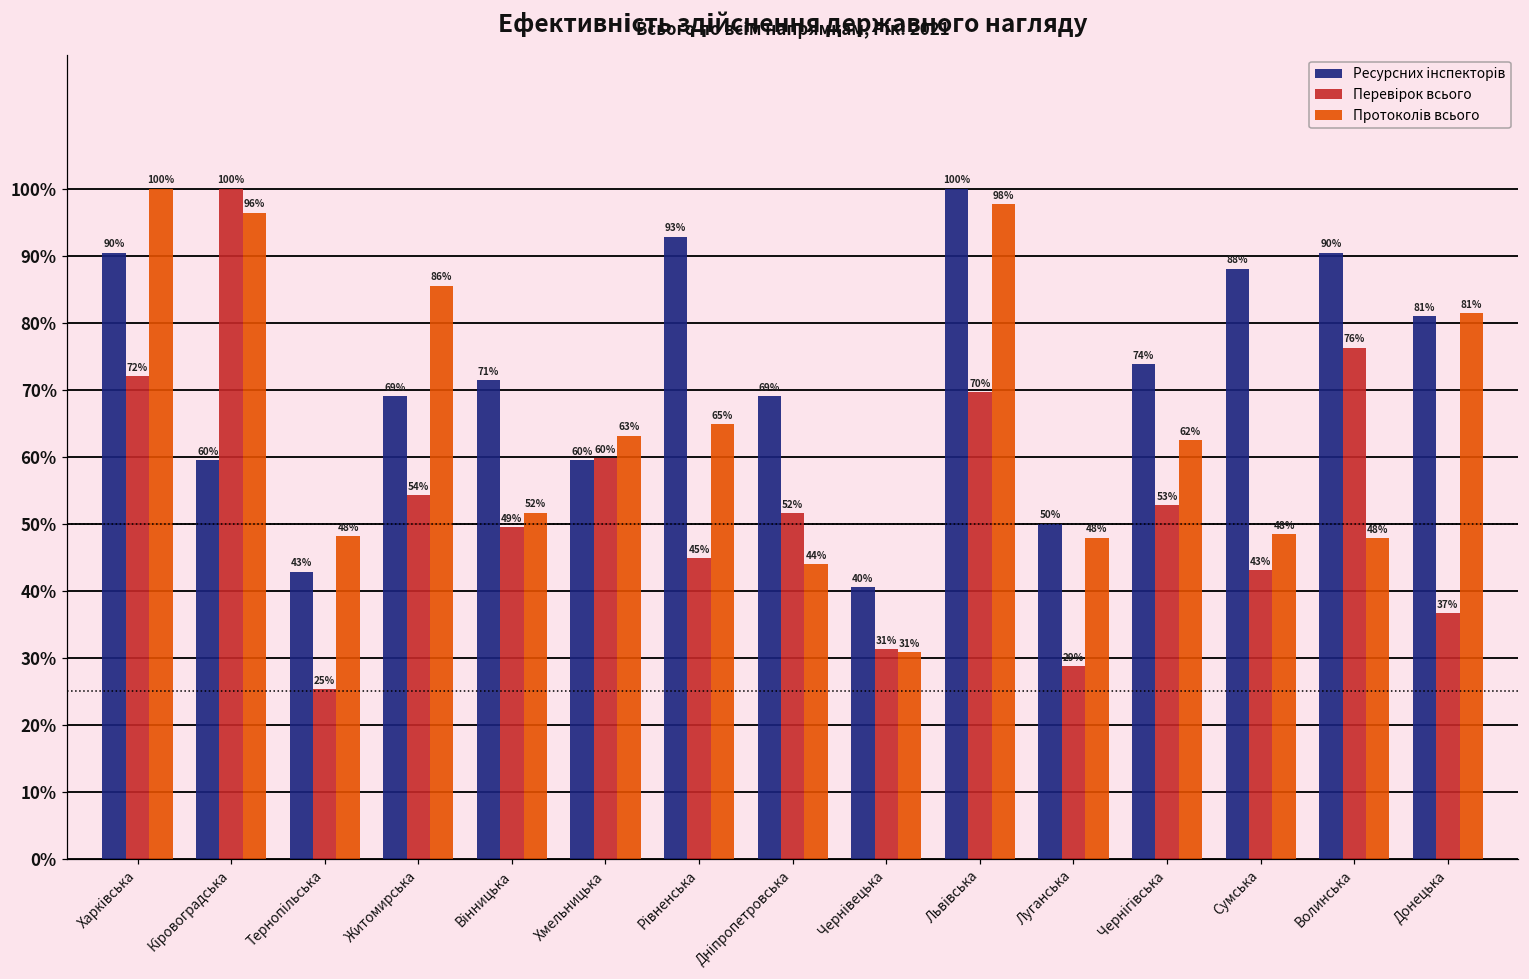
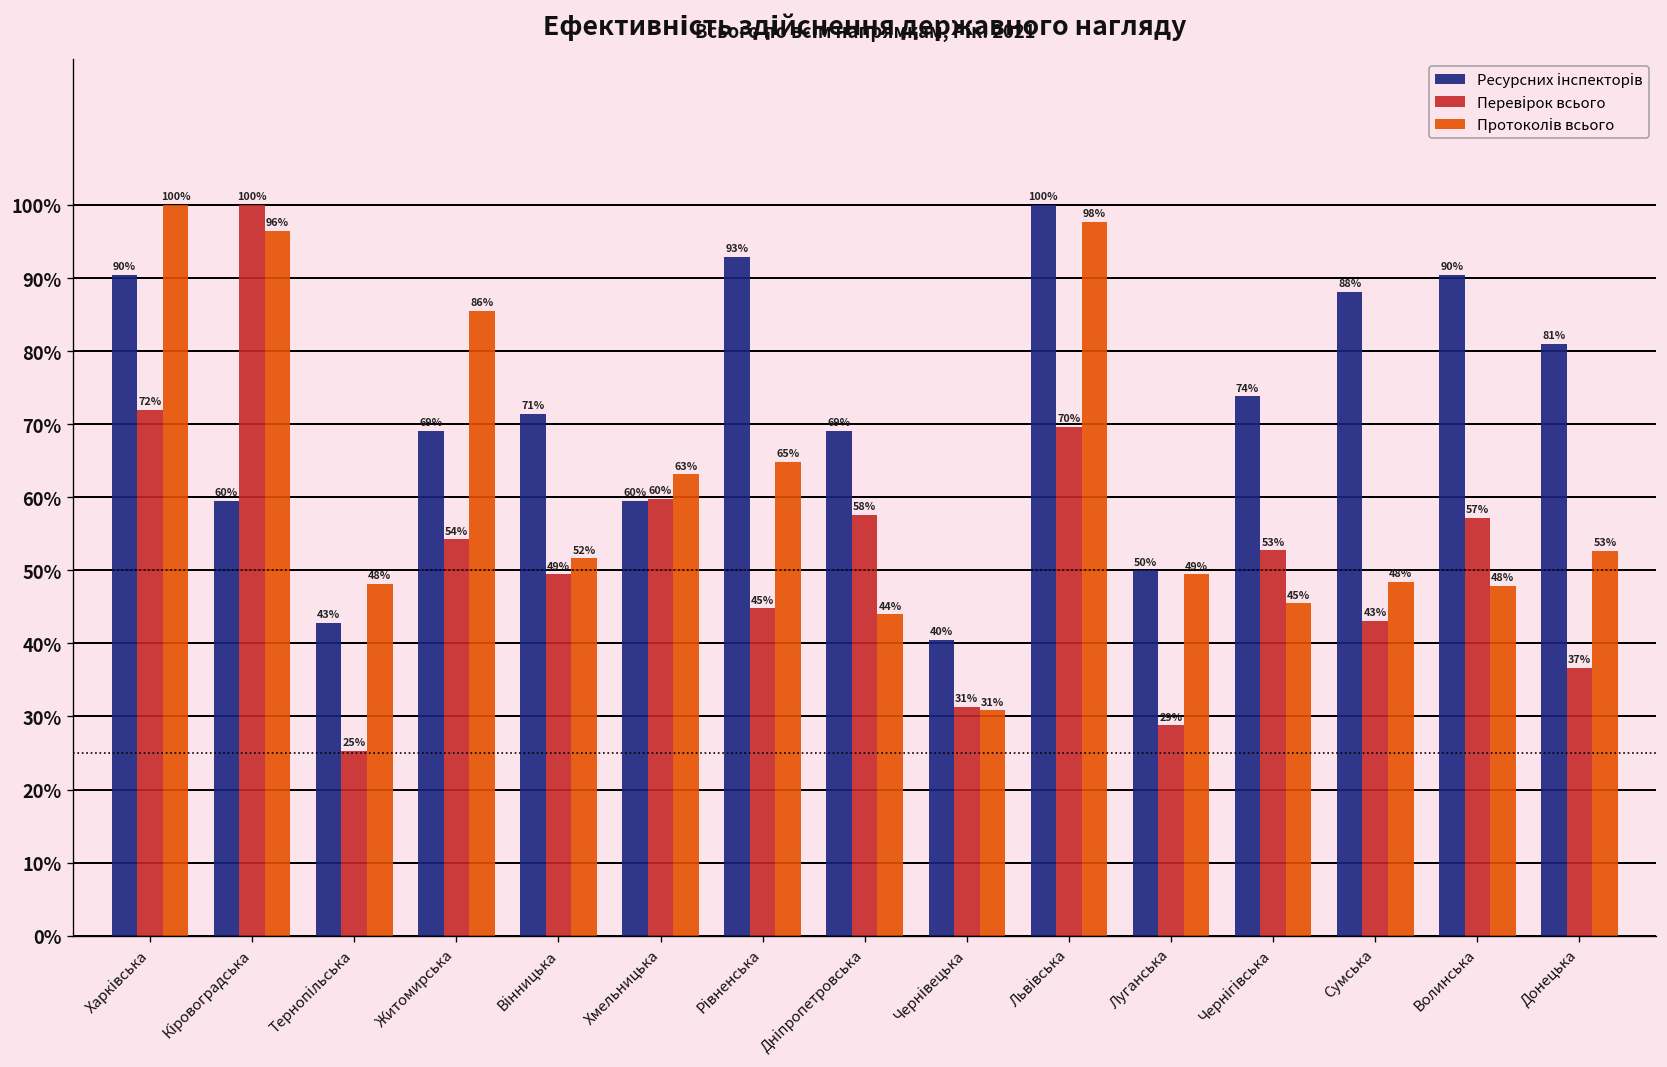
  {
    "Ресурсних інспекторів": {
      "Харківська": "90%",
      "Кіровоградська": "60%",
      "Тернопільська": "43%",
      "Житомирська": "69%",
      "Вінницька": "71%",
      "Хмельницька": "60%",
      "Рівненська": "93%",
      "Дніпропетровська": "69%",
      "Чернівецька": "40%",
      "Львівська": "100%",
      "Луганська": "50%",
      "Чернігівська": "74%",
      "Сумська": "88%",
      "Волинська": "90%",
      "Донецька": "81%"
    },
    "Перевірок всього": {
      "Харківська": "72%",
      "Кіровоградська": "100%",
      "Тернопільська": "25%",
      "Житомирська": "54%",
      "Вінницька": "49%",
      "Хмельницька": "60%",
      "Рівненська": "45%",
-     "Дніпропетровська": "52%",
+     "Дніпропетровська": "58%",
      "Чернівецька": "31%",
      "Львівська": "70%",
      "Луганська": "29%",
      "Чернігівська": "53%",
      "Сумська": "43%",
-     "Волинська": "76%",
+     "Волинська": "57%",
      "Донецька": "37%"
    },
    "Протоколів всього": {
      "Харківська": "100%",
      "Кіровоградська": "96%",
      "Тернопільська": "48%",
      "Житомирська": "86%",
      "Вінницька": "52%",
      "Хмельницька": "63%",
      "Рівненська": "65%",
      "Дніпропетровська": "44%",
      "Чернівецька": "31%",
      "Львівська": "98%",
-     "Луганська": "48%",
-     "Чернігівська": "62%",
+     "Луганська": "49%",
+     "Чернігівська": "45%",
      "Сумська": "48%",
      "Волинська": "48%",
-     "Донецька": "81%"
+     "Донецька": "53%"
    }
  }
